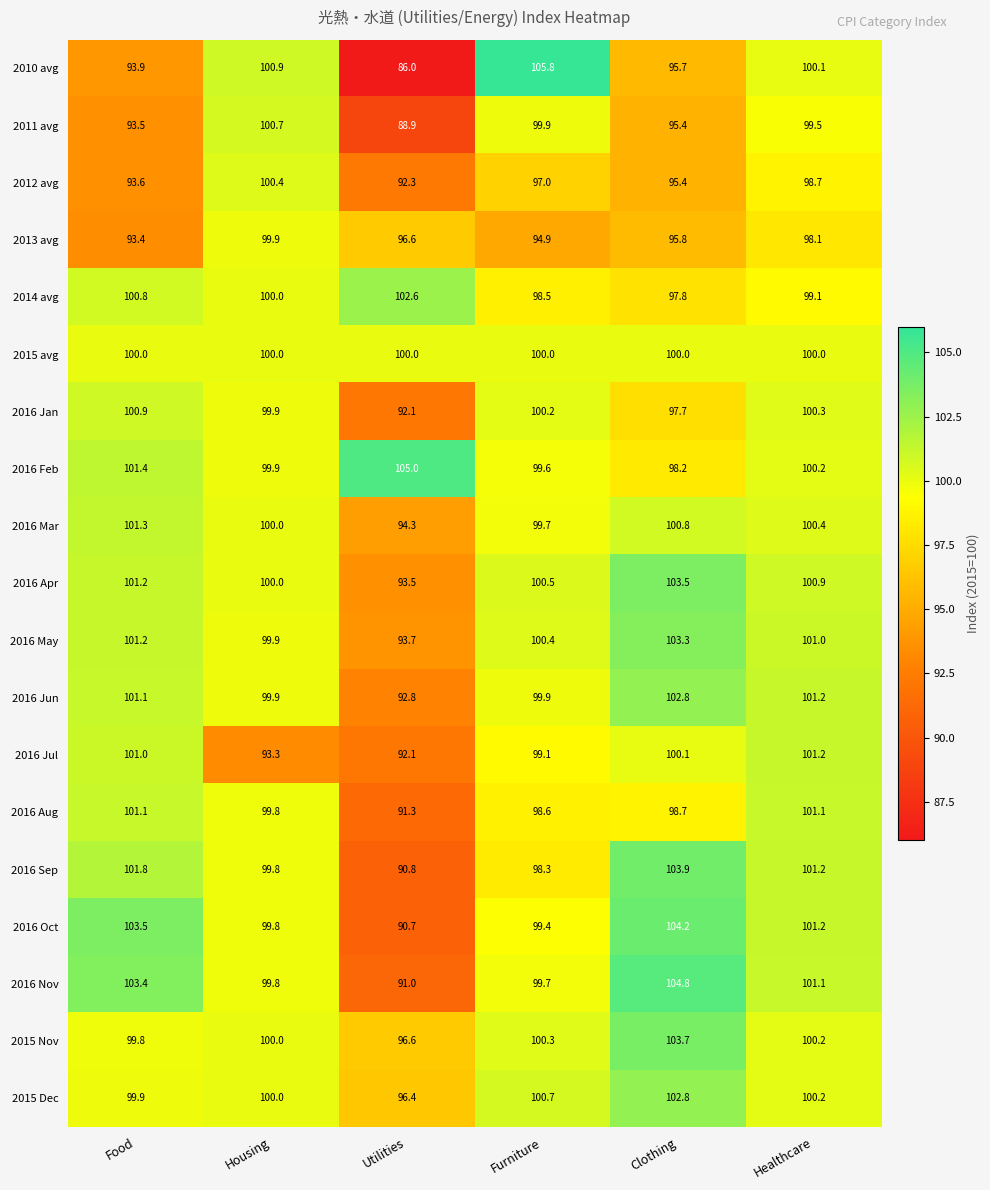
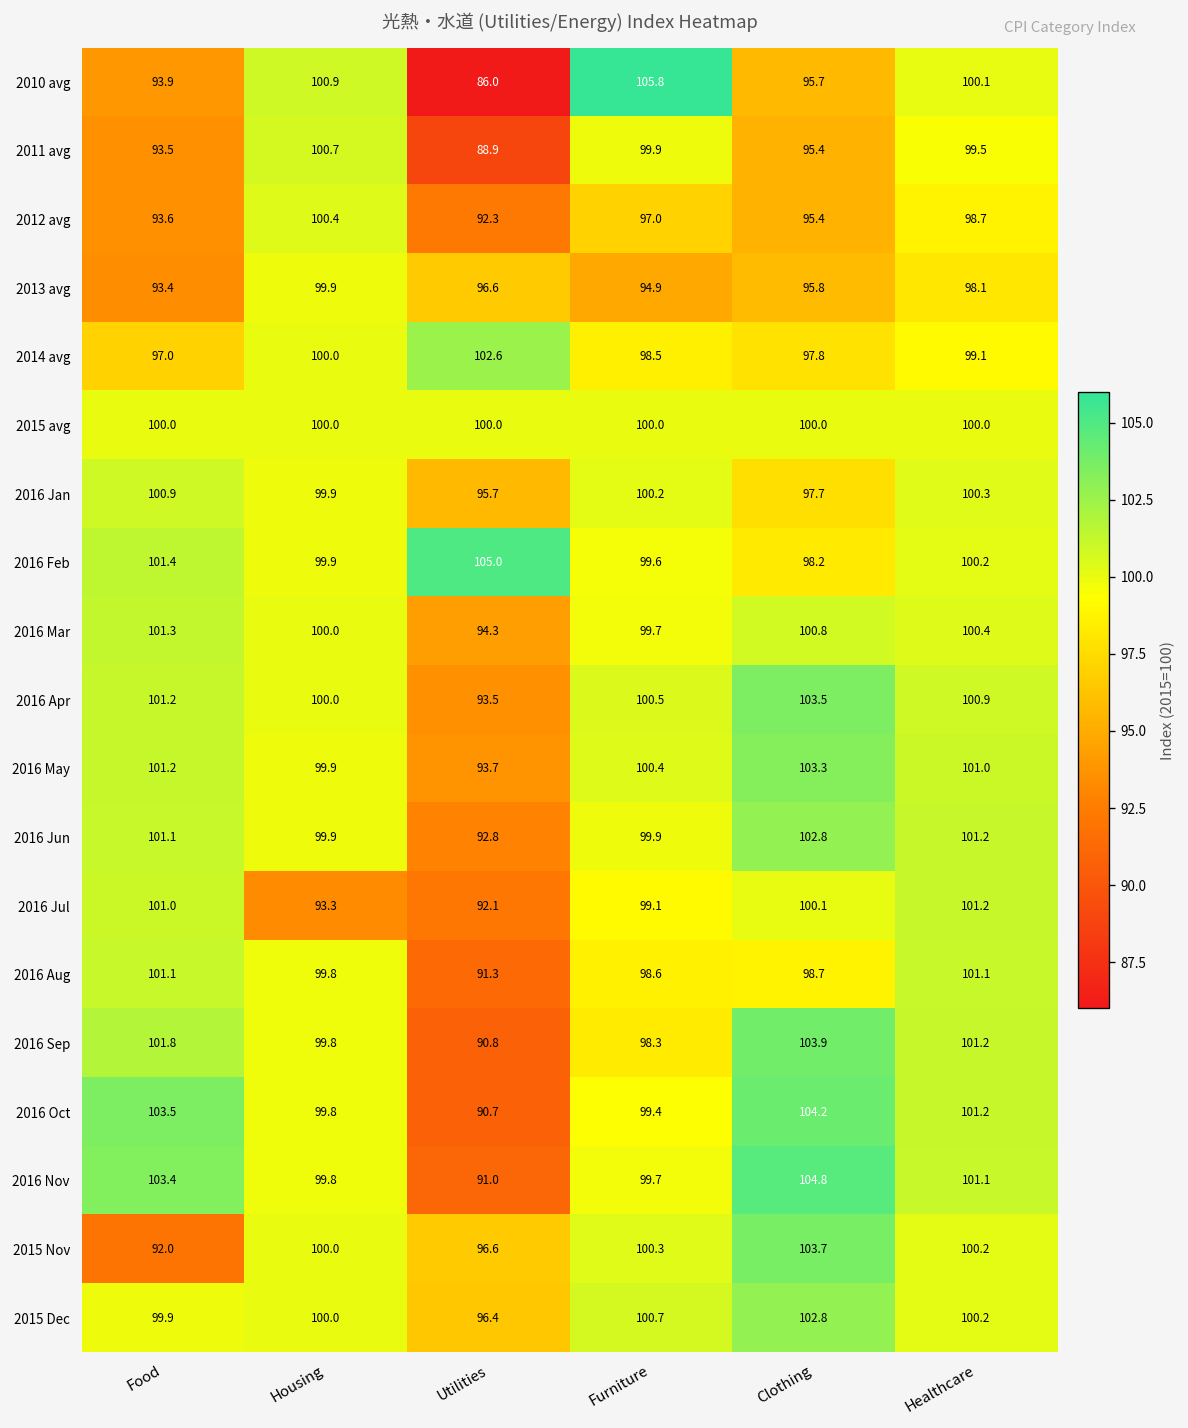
  {
    "2010 avg": {
      "Food": 93.9,
      "Housing": 100.9,
      "Utilities": 86.0,
      "Furniture": 105.8,
      "Clothing": 95.7,
      "Healthcare": 100.1
    },
    "2011 avg": {
      "Food": 93.5,
      "Housing": 100.7,
      "Utilities": 88.9,
      "Furniture": 99.9,
      "Clothing": 95.4,
      "Healthcare": 99.5
    },
    "2012 avg": {
      "Food": 93.6,
      "Housing": 100.4,
      "Utilities": 92.3,
      "Furniture": 97.0,
      "Clothing": 95.4,
      "Healthcare": 98.7
    },
    "2013 avg": {
      "Food": 93.4,
      "Housing": 99.9,
      "Utilities": 96.6,
      "Furniture": 94.9,
      "Clothing": 95.8,
      "Healthcare": 98.1
    },
    "2014 avg": {
-     "Food": 100.8,
+     "Food": 97.0,
      "Housing": 100.0,
      "Utilities": 102.6,
      "Furniture": 98.5,
      "Clothing": 97.8,
      "Healthcare": 99.1
    },
    "2015 avg": {
      "Food": 100.0,
      "Housing": 100.0,
      "Utilities": 100.0,
      "Furniture": 100.0,
      "Clothing": 100.0,
      "Healthcare": 100.0
    },
    "2016 Jan": {
      "Food": 100.9,
      "Housing": 99.9,
-     "Utilities": 92.1,
+     "Utilities": 95.7,
      "Furniture": 100.2,
      "Clothing": 97.7,
      "Healthcare": 100.3
    },
    "2016 Feb": {
      "Food": 101.4,
      "Housing": 99.9,
      "Utilities": 105.0,
      "Furniture": 99.6,
      "Clothing": 98.2,
      "Healthcare": 100.2
    },
    "2016 Mar": {
      "Food": 101.3,
      "Housing": 100.0,
      "Utilities": 94.3,
      "Furniture": 99.7,
      "Clothing": 100.8,
      "Healthcare": 100.4
    },
    "2016 Apr": {
      "Food": 101.2,
      "Housing": 100.0,
      "Utilities": 93.5,
      "Furniture": 100.5,
      "Clothing": 103.5,
      "Healthcare": 100.9
    },
    "2016 May": {
      "Food": 101.2,
      "Housing": 99.9,
      "Utilities": 93.7,
      "Furniture": 100.4,
      "Clothing": 103.3,
      "Healthcare": 101.0
    },
    "2016 Jun": {
      "Food": 101.1,
      "Housing": 99.9,
      "Utilities": 92.8,
      "Furniture": 99.9,
      "Clothing": 102.8,
      "Healthcare": 101.2
    },
    "2016 Jul": {
      "Food": 101.0,
      "Housing": 93.3,
      "Utilities": 92.1,
      "Furniture": 99.1,
      "Clothing": 100.1,
      "Healthcare": 101.2
    },
    "2016 Aug": {
      "Food": 101.1,
      "Housing": 99.8,
      "Utilities": 91.3,
      "Furniture": 98.6,
      "Clothing": 98.7,
      "Healthcare": 101.1
    },
    "2016 Sep": {
      "Food": 101.8,
      "Housing": 99.8,
      "Utilities": 90.8,
      "Furniture": 98.3,
      "Clothing": 103.9,
      "Healthcare": 101.2
    },
    "2016 Oct": {
      "Food": 103.5,
      "Housing": 99.8,
      "Utilities": 90.7,
      "Furniture": 99.4,
      "Clothing": 104.2,
      "Healthcare": 101.2
    },
    "2016 Nov": {
      "Food": 103.4,
      "Housing": 99.8,
      "Utilities": 91.0,
      "Furniture": 99.7,
      "Clothing": 104.8,
      "Healthcare": 101.1
    },
    "2015 Nov": {
-     "Food": 99.8,
+     "Food": 92.0,
      "Housing": 100.0,
      "Utilities": 96.6,
      "Furniture": 100.3,
      "Clothing": 103.7,
      "Healthcare": 100.2
    },
    "2015 Dec": {
      "Food": 99.9,
      "Housing": 100.0,
      "Utilities": 96.4,
      "Furniture": 100.7,
      "Clothing": 102.8,
      "Healthcare": 100.2
    }
  }
